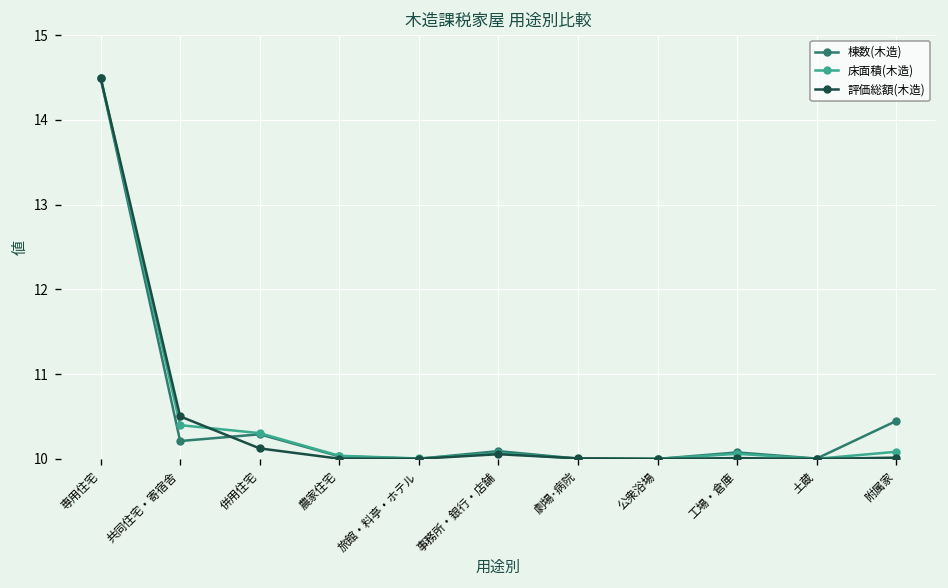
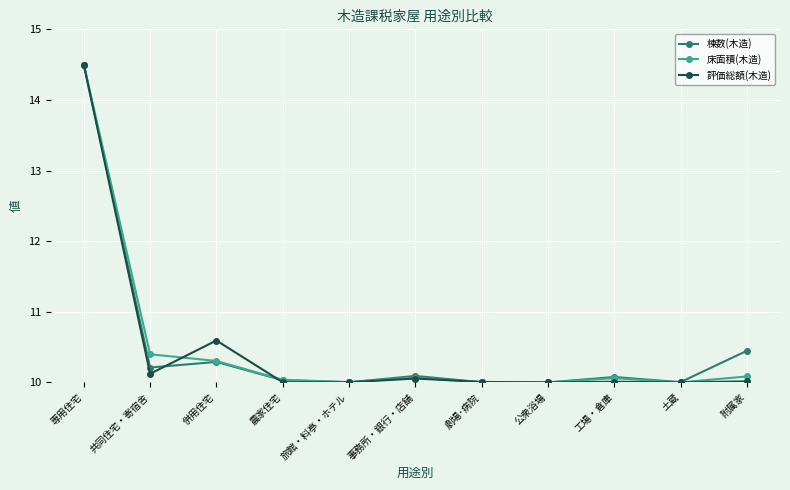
  {
    "評価総額(木造)": {
-     "共同住宅・寄宿舎": 10.5,
-     "併用住宅": 10.1,
+     "共同住宅・寄宿舎": 10.1,
+     "併用住宅": 10.6,
      "工場・倉庫": 10.0,
      "附属家": 10.0
    }
  }
